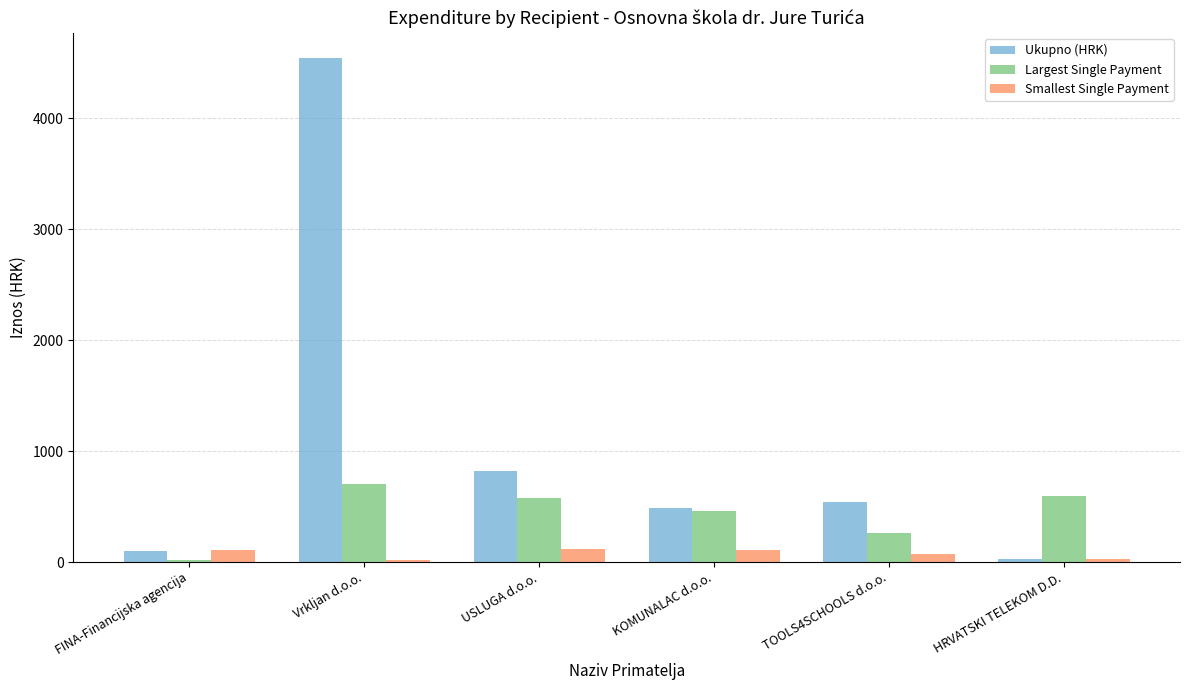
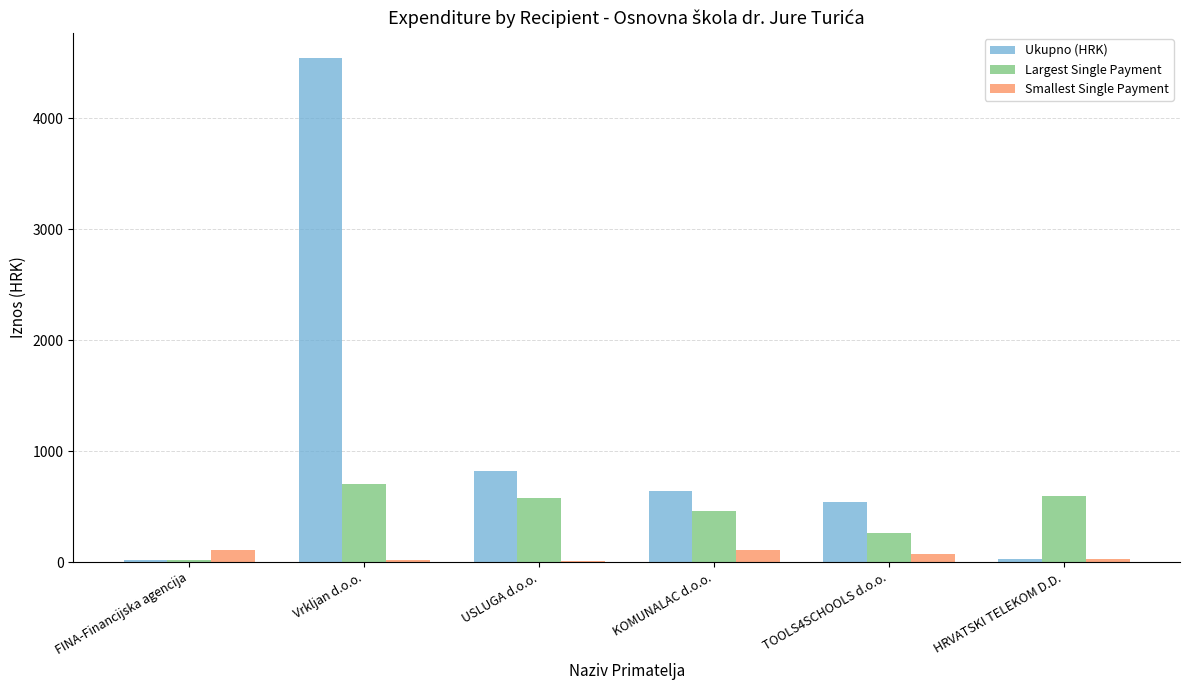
  {
    "Ukupno (HRK)": {
-     "FINA-Financijska agencija": 100,
+     "FINA-Financijska agencija": 20,
      "Vrkljan d.o.o.": 4540,
      "USLUGA d.o.o.": 820,
-     "KOMUNALAC d.o.o.": 490,
+     "KOMUNALAC d.o.o.": 640,
      "TOOLS4SCHOOLS d.o.o.": 540,
      "HRVATSKI TELEKOM D.D.": 30
    },
    "Largest Single Payment": {
      "Vrkljan d.o.o.": 700,
      "USLUGA d.o.o.": 580,
      "KOMUNALAC d.o.o.": 460,
      "TOOLS4SCHOOLS d.o.o.": 260,
      "HRVATSKI TELEKOM D.D.": 590
    },
    "Smallest Single Payment": {
      "FINA-Financijska agencija": 110,
-     "USLUGA d.o.o.": 120,
+     "USLUGA d.o.o.": 10,
      "KOMUNALAC d.o.o.": 110,
      "TOOLS4SCHOOLS d.o.o.": 70,
      "HRVATSKI TELEKOM D.D.": 30
    }
  }
